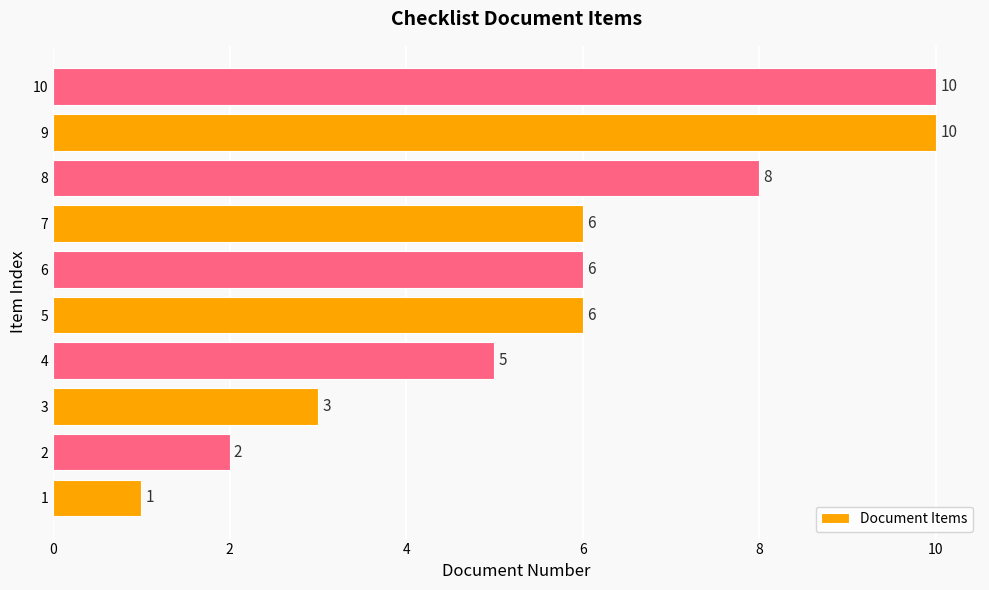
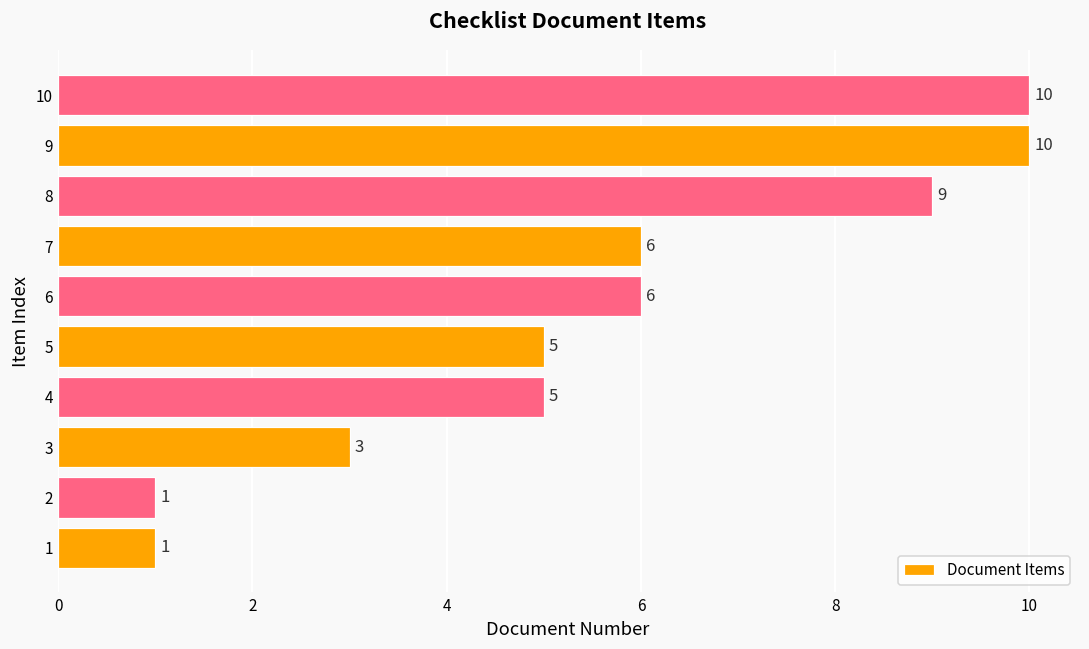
  {
    "10": 10,
    "9": 10,
-   "8": 8,
+   "8": 9,
    "7": 6,
    "6": 6,
-   "5": 6,
+   "5": 5,
    "4": 5,
    "3": 3,
-   "2": 2,
+   "2": 1,
    "1": 1
  }
